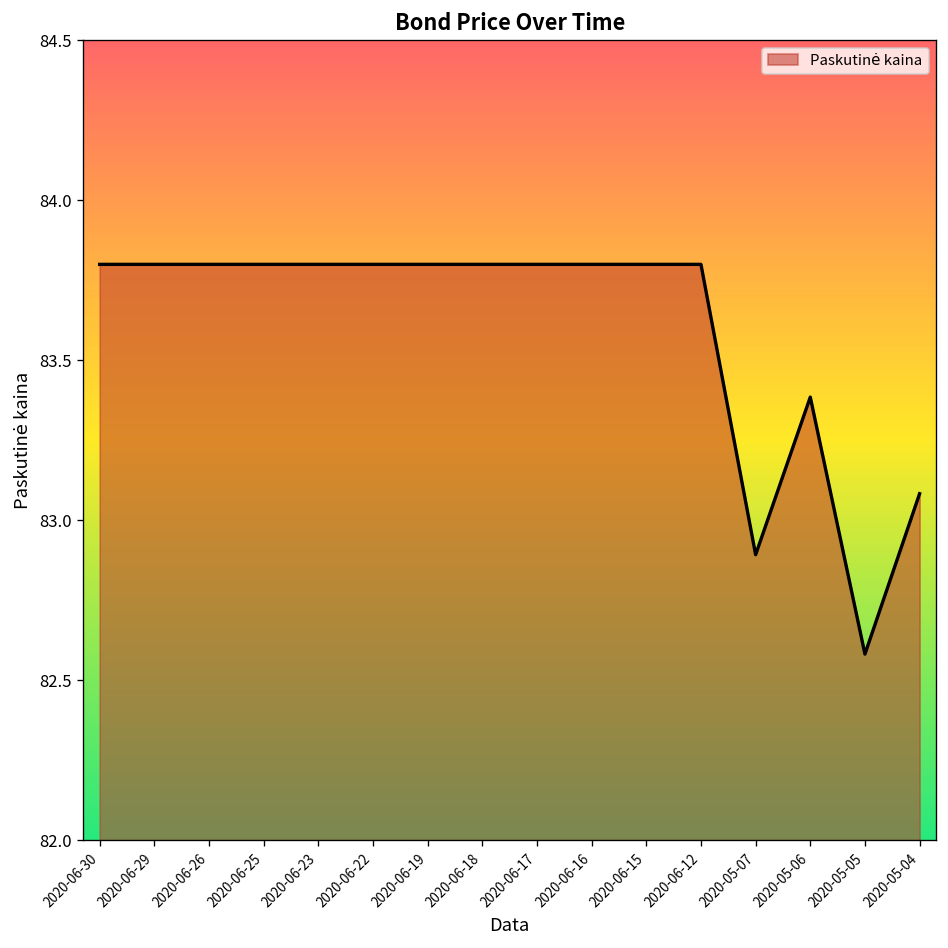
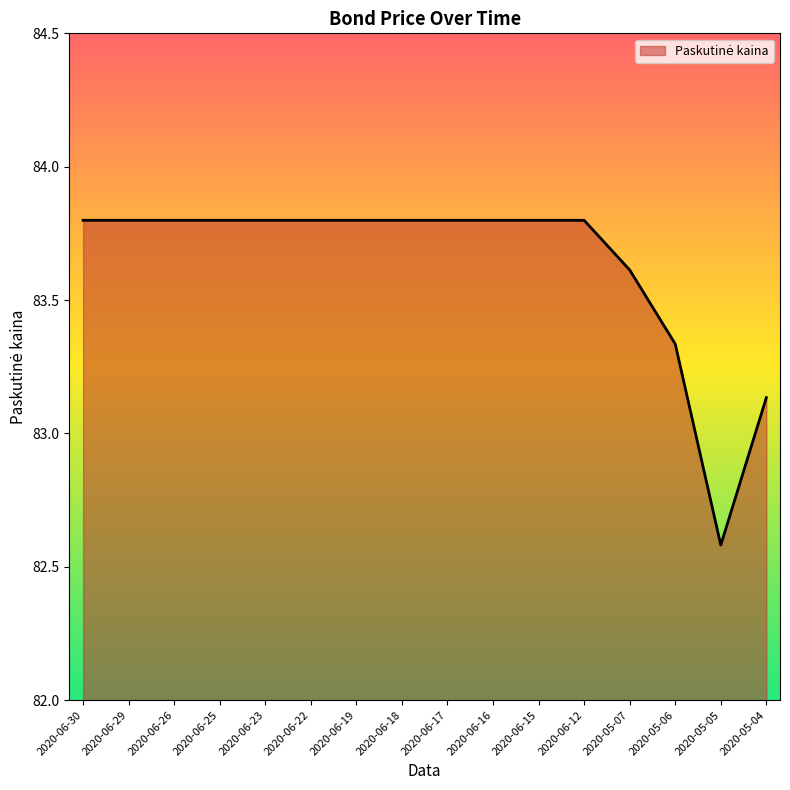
  {
    "2020-06-30": 83.80,
    "2020-06-29": 83.80,
    "2020-06-26": 83.80,
    "2020-06-25": 83.80,
    "2020-06-23": 83.80,
    "2020-06-22": 83.80,
    "2020-06-19": 83.80,
    "2020-06-18": 83.80,
    "2020-06-17": 83.80,
    "2020-06-16": 83.80,
    "2020-06-15": 83.80,
    "2020-06-12": 83.80,
-   "2020-05-07": 82.89,
-   "2020-05-06": 83.38,
+   "2020-05-07": 83.61,
+   "2020-05-06": 83.34,
    "2020-05-05": 82.58,
-   "2020-05-04": 83.08
+   "2020-05-04": 83.13
  }
